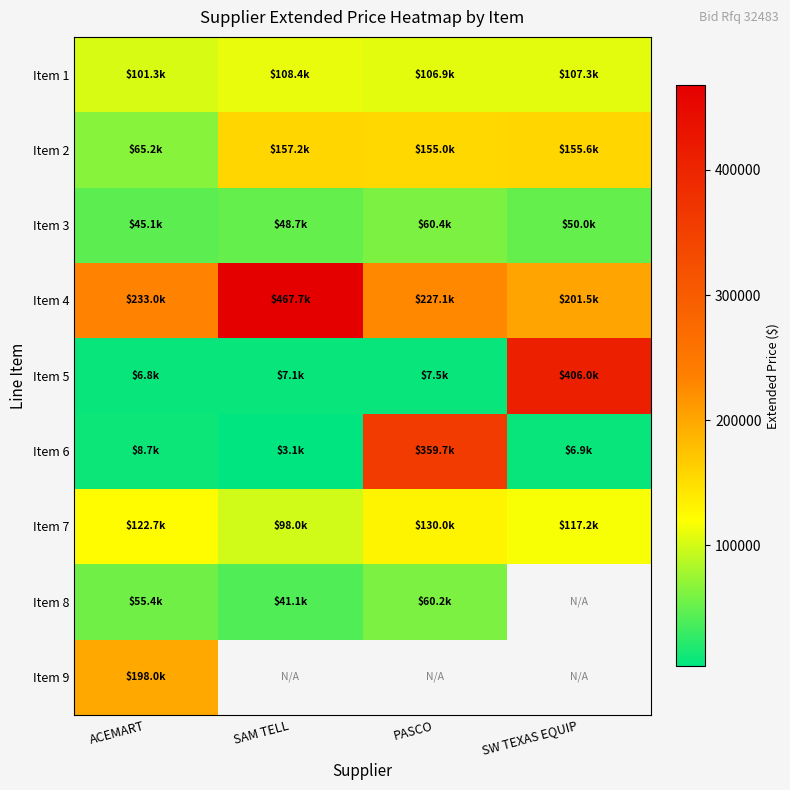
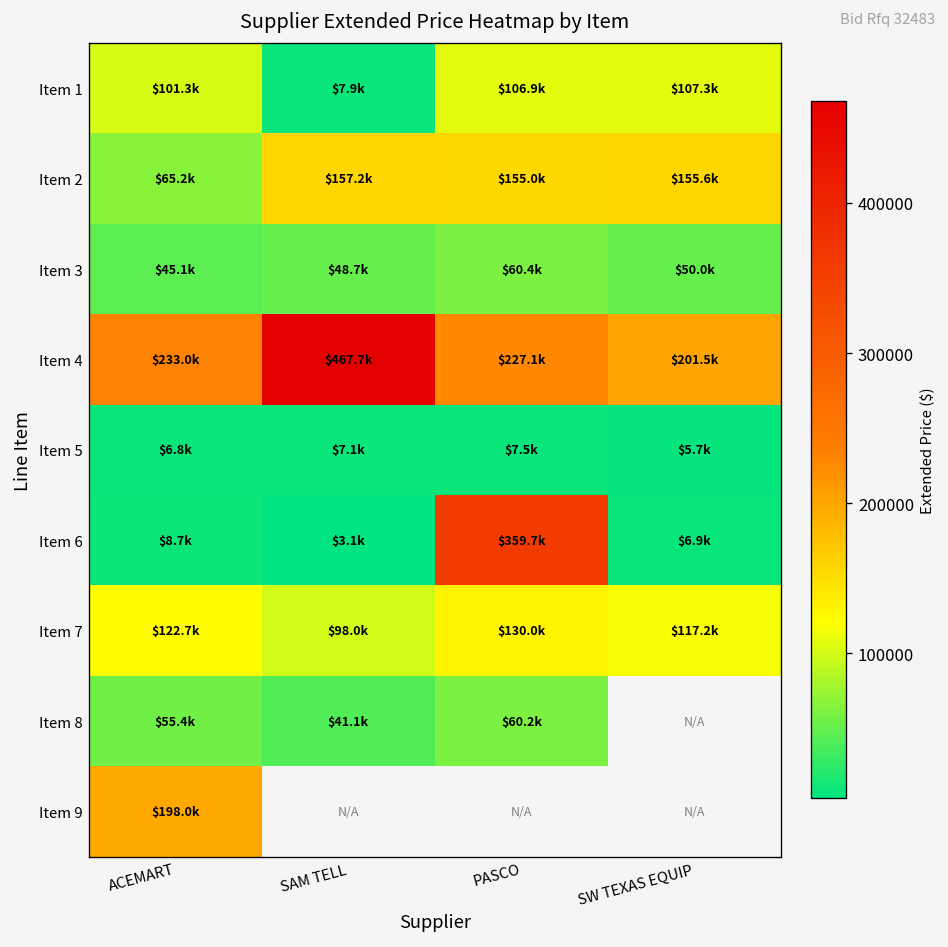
  {
    "Item 1": {
      "ACEMART": "$101.3k",
-     "SAM TELL": "$108.4k",
+     "SAM TELL": "$7.9k",
      "PASCO": "$106.9k",
      "SW TEXAS EQUIP": "$107.3k"
    },
    "Item 2": {
      "ACEMART": "$65.2k",
      "SAM TELL": "$157.2k",
      "PASCO": "$155.0k",
      "SW TEXAS EQUIP": "$155.6k"
    },
    "Item 3": {
      "ACEMART": "$45.1k",
      "SAM TELL": "$48.7k",
      "PASCO": "$60.4k",
      "SW TEXAS EQUIP": "$50.0k"
    },
    "Item 4": {
      "ACEMART": "$233.0k",
      "SAM TELL": "$467.7k",
      "PASCO": "$227.1k",
      "SW TEXAS EQUIP": "$201.5k"
    },
    "Item 5": {
      "ACEMART": "$6.8k",
      "SAM TELL": "$7.1k",
      "PASCO": "$7.5k",
-     "SW TEXAS EQUIP": "$406.0k"
+     "SW TEXAS EQUIP": "$5.7k"
    },
    "Item 6": {
      "ACEMART": "$8.7k",
      "SAM TELL": "$3.1k",
      "PASCO": "$359.7k",
      "SW TEXAS EQUIP": "$6.9k"
    },
    "Item 7": {
      "ACEMART": "$122.7k",
      "SAM TELL": "$98.0k",
      "PASCO": "$130.0k",
      "SW TEXAS EQUIP": "$117.2k"
    },
    "Item 8": {
      "ACEMART": "$55.4k",
      "SAM TELL": "$41.1k",
      "PASCO": "$60.2k"
    },
    "Item 9": {
      "ACEMART": "$198.0k"
    }
  }
